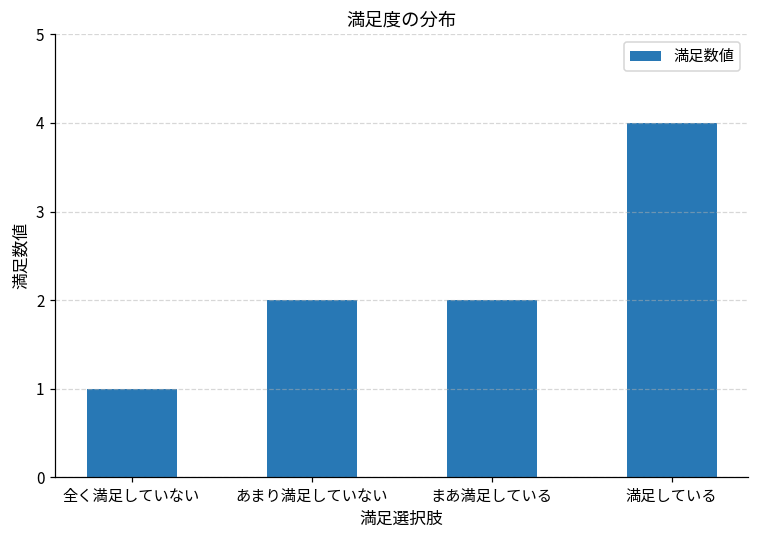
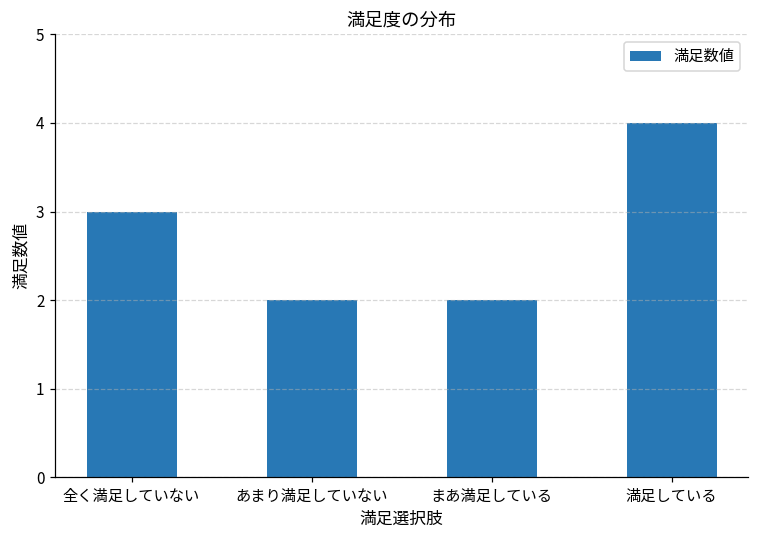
  {
-   "全く満足していない": 1,
+   "全く満足していない": 3,
    "あまり満足していない": 2,
    "まあ満足している": 2,
    "満足している": 4
  }
